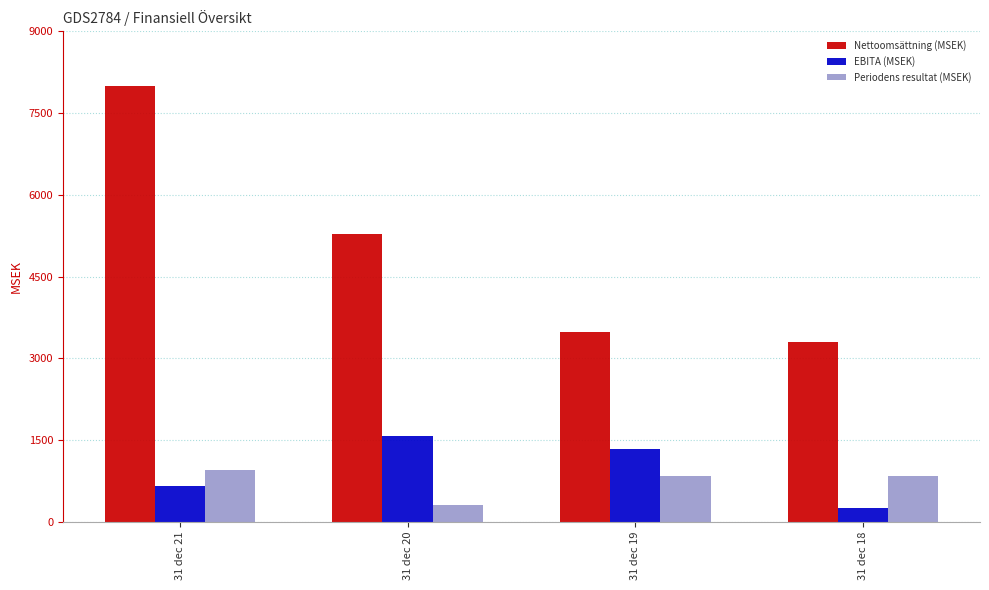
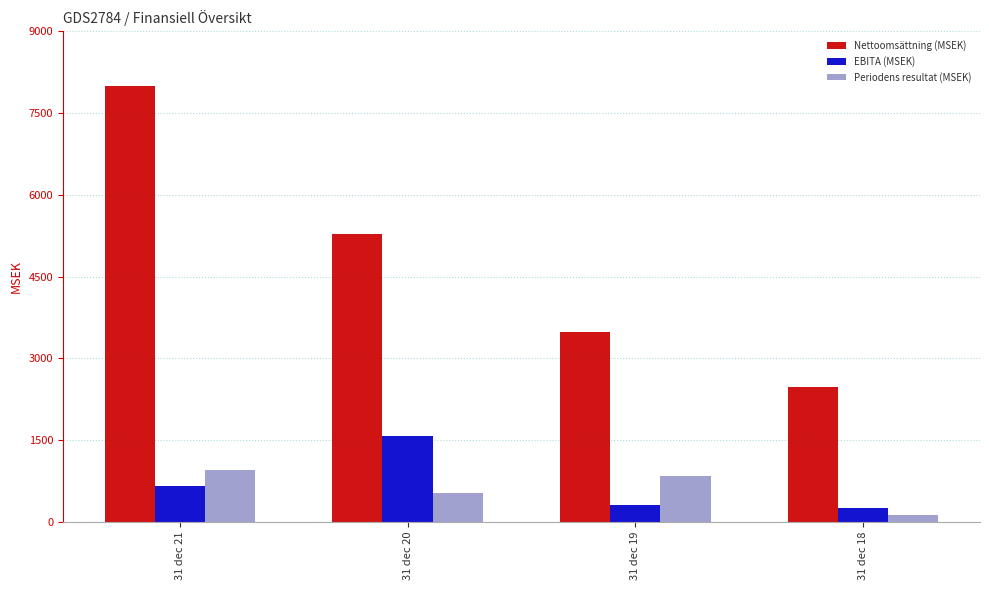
  {
    "Nettoomsättning (MSEK)": {
      "31 dec 21": 8000,
      "31 dec 20": 5300,
      "31 dec 19": 3500,
-     "31 dec 18": 3300
+     "31 dec 18": 2500
    },
    "EBITA (MSEK)": {
      "31 dec 21": 700,
      "31 dec 20": 1600,
-     "31 dec 19": 1300,
+     "31 dec 19": 300,
      "31 dec 18": 200
    },
    "Periodens resultat (MSEK)": {
      "31 dec 21": 900,
-     "31 dec 20": 300,
+     "31 dec 20": 500,
      "31 dec 19": 800,
-     "31 dec 18": 800
+     "31 dec 18": 100
    }
  }
